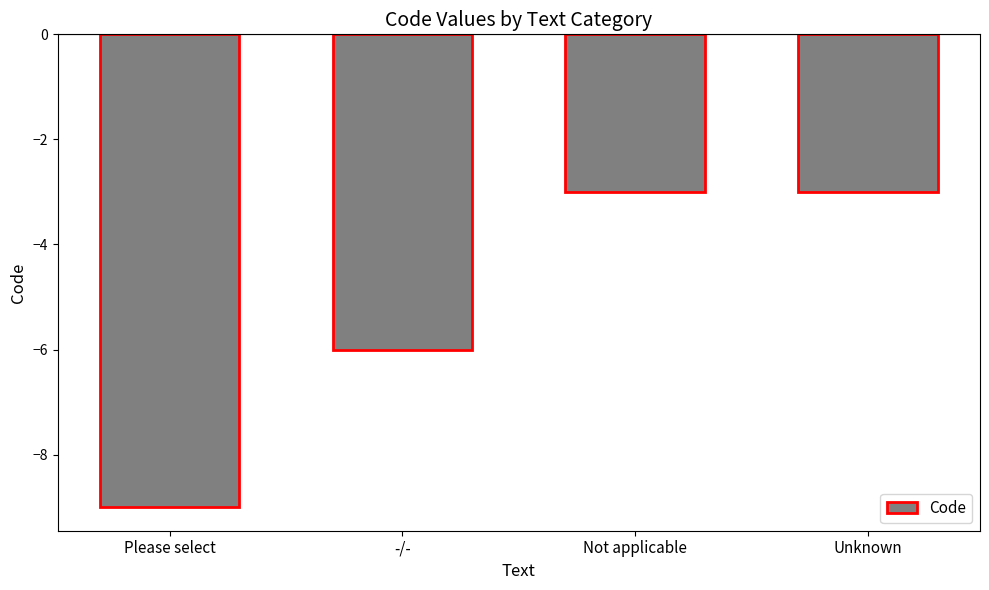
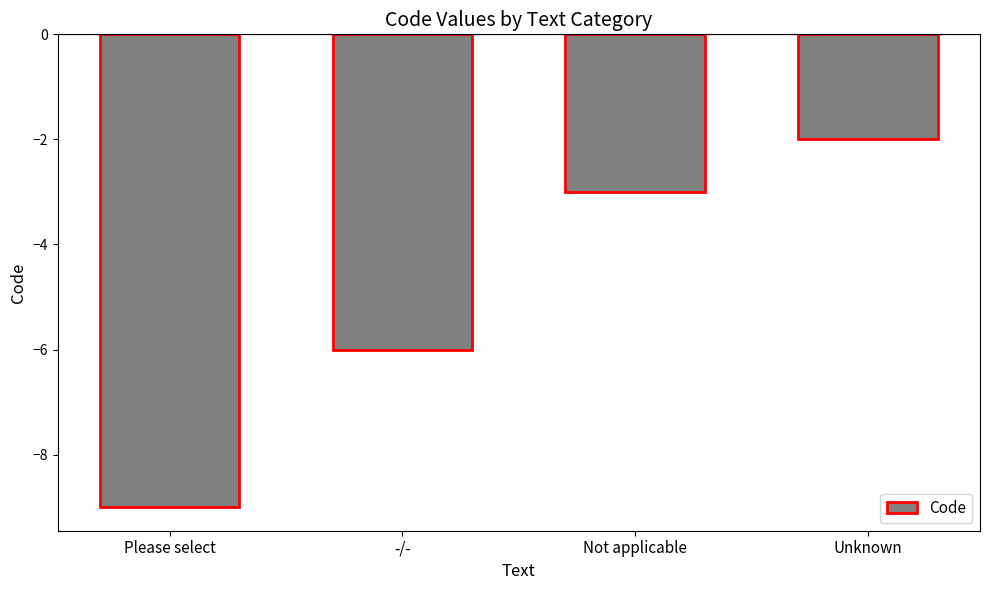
  {
    "Please select": -9,
    "-/-": -6,
    "Not applicable": -3,
-   "Unknown": -3
+   "Unknown": -2
  }
